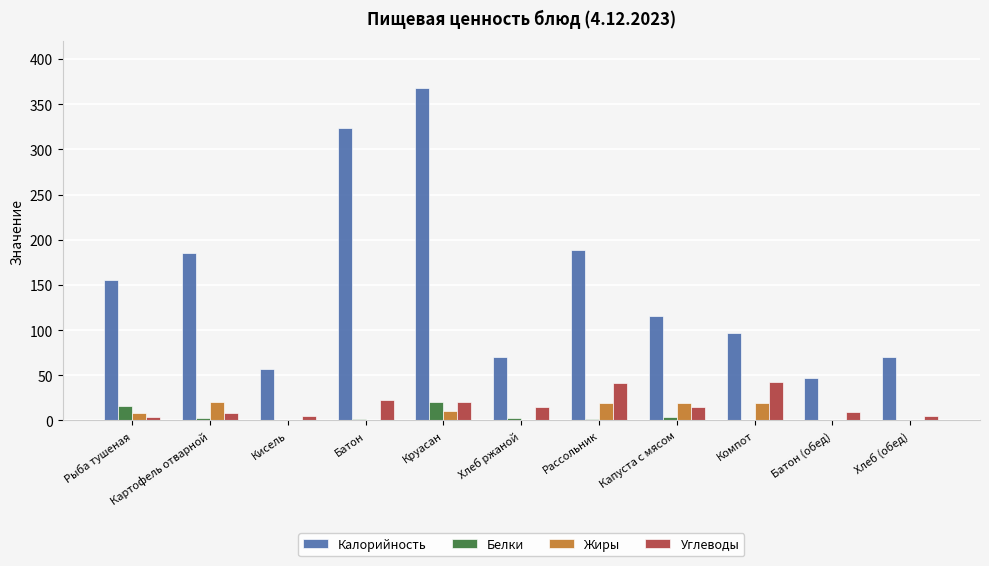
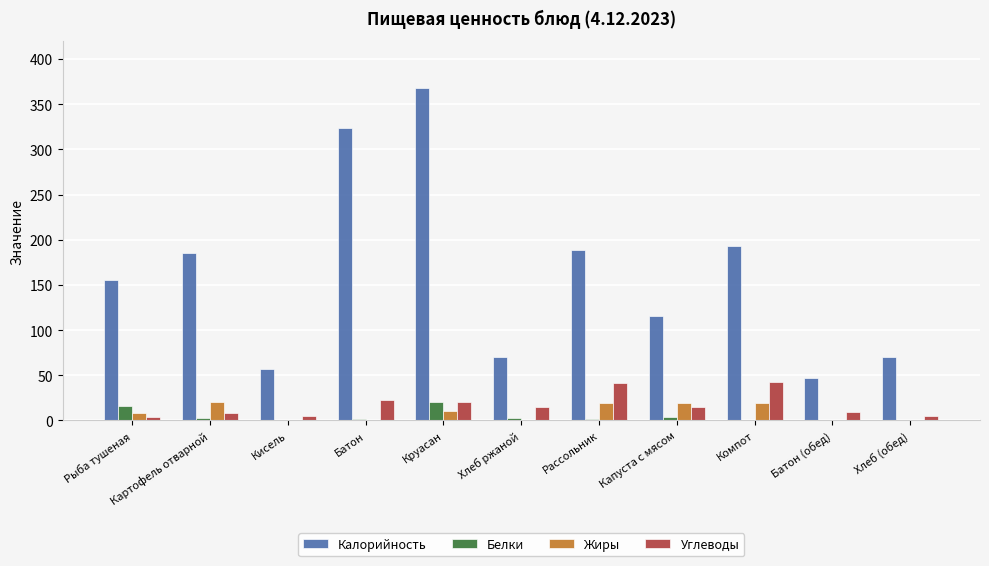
  {
    "Калорийность": {
      "Рыба тушеная": 160,
      "Картофель отварной": 190,
      "Кисель": 60,
      "Батон": 320,
      "Круасан": 370,
      "Хлеб ржаной": 70,
      "Рассольник": 190,
      "Капуста с мясом": 120,
-     "Компот": 100,
+     "Компот": 190,
      "Батон (обед)": 50,
      "Хлеб (обед)": 70
    },
    "Белки": {
      "Рыба тушеная": 20,
      "Картофель отварной": 0,
      "Круасан": 20,
      "Капуста с мясом": 0
    },
    "Жиры": {
      "Рыба тушеная": 10,
      "Картофель отварной": 20,
      "Круасан": 10,
      "Рассольник": 20,
      "Капуста с мясом": 20,
      "Компот": 20
    },
    "Углеводы": {
      "Рыба тушеная": 0,
      "Картофель отварной": 10,
      "Кисель": 0,
      "Батон": 20,
      "Круасан": 20,
      "Хлеб ржаной": 10,
      "Рассольник": 40,
      "Капуста с мясом": 20,
      "Компот": 40,
      "Батон (обед)": 10,
      "Хлеб (обед)": 0
    }
  }
